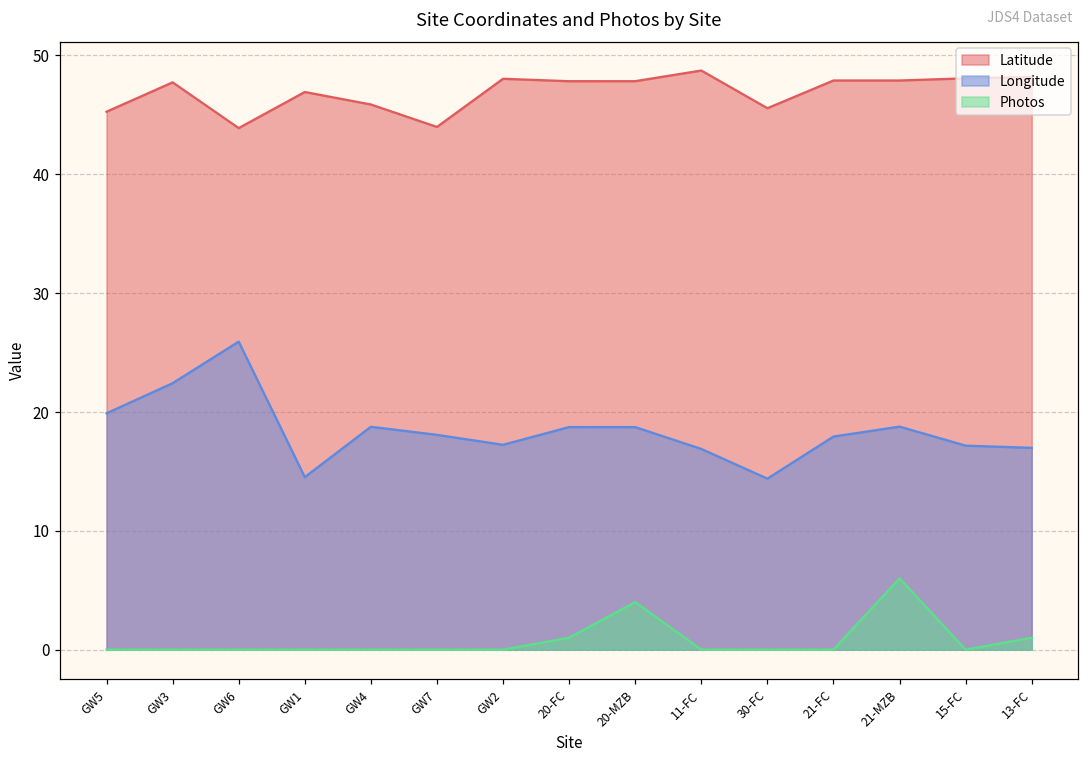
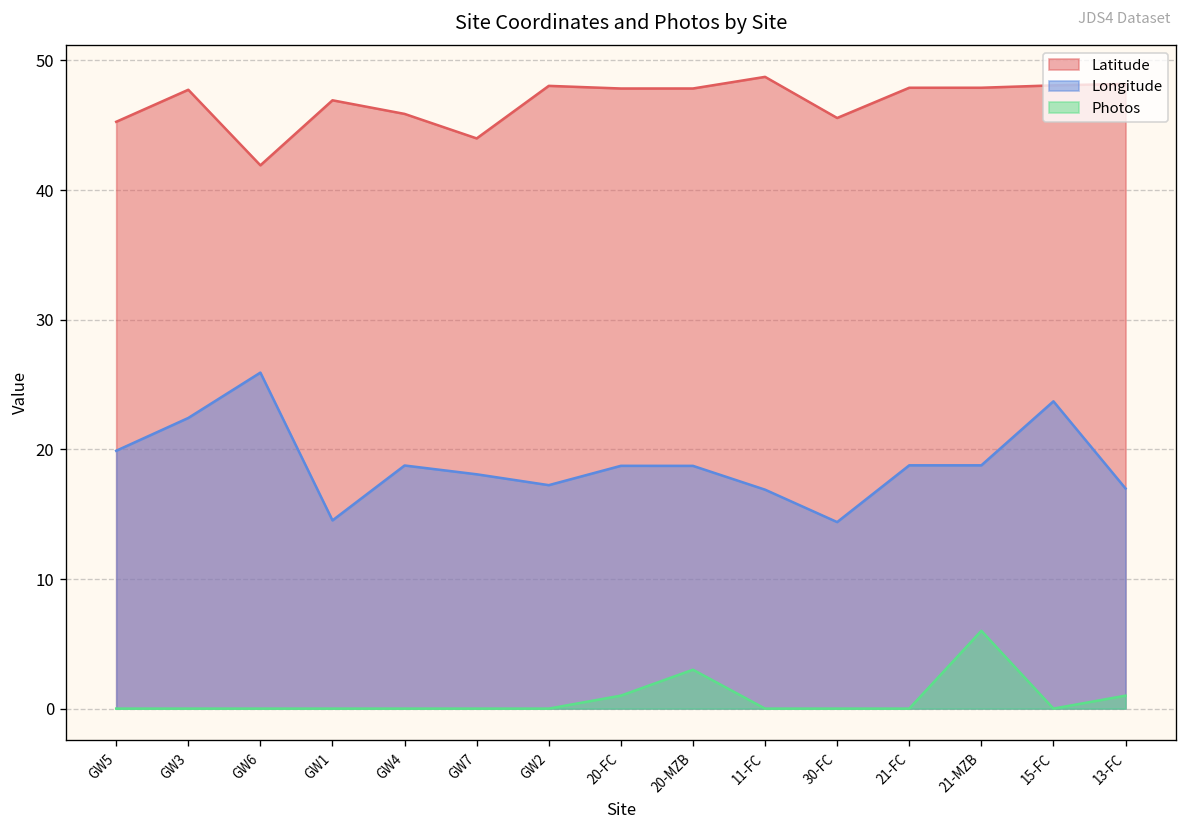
  {
    "Latitude": {
      "GW5": 45.3,
      "GW3": 47.7,
-     "GW6": 43.9,
+     "GW6": 41.9,
      "GW1": 46.9,
      "GW4": 45.9,
      "GW7": 44.0,
      "GW2": 48.0,
      "20-FC": 47.8,
      "20-MZB": 47.8,
      "11-FC": 48.7,
      "30-FC": 45.6,
      "21-FC": 47.9,
      "21-MZB": 47.9
    },
    "Longitude": {
      "GW5": 19.9,
      "GW3": 22.4,
      "GW6": 25.9,
      "GW1": 14.5,
      "GW4": 18.7,
      "GW7": 18.1,
      "GW2": 17.2,
      "20-FC": 18.7,
      "20-MZB": 18.7,
      "11-FC": 16.9,
      "30-FC": 14.4,
-     "21-FC": 17.9,
+     "21-FC": 18.8,
      "21-MZB": 18.8,
-     "15-FC": 17.2,
+     "15-FC": 23.7,
      "13-FC": 17.0
    },
    "Photos": {
      "GW5": 0,
      "GW3": 0,
      "GW6": 0,
      "GW1": 0,
      "GW4": 0,
      "GW7": 0,
      "GW2": 0,
      "20-FC": 1,
-     "20-MZB": 4,
+     "20-MZB": 3,
      "11-FC": 0,
      "30-FC": 0,
      "21-FC": 0,
      "21-MZB": 6,
      "15-FC": 0,
      "13-FC": 1
    }
  }
